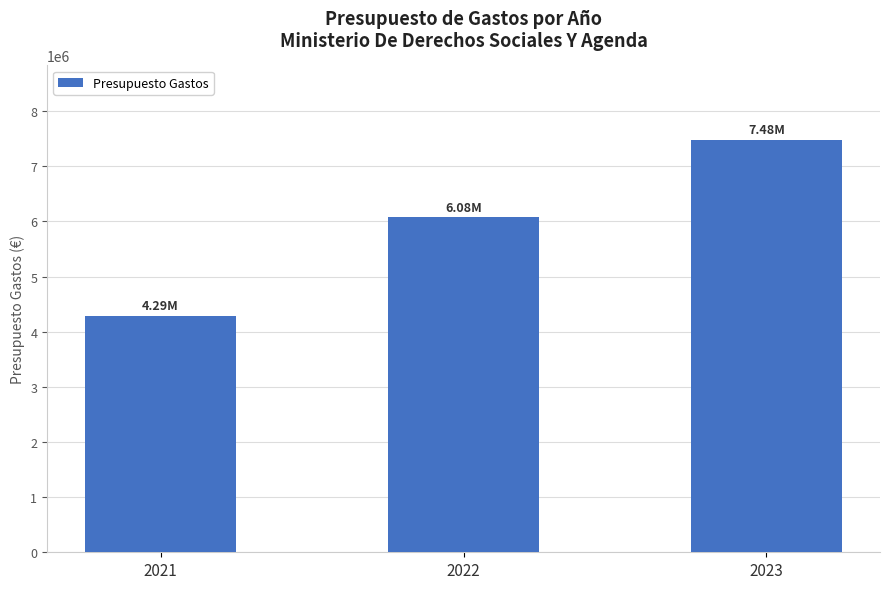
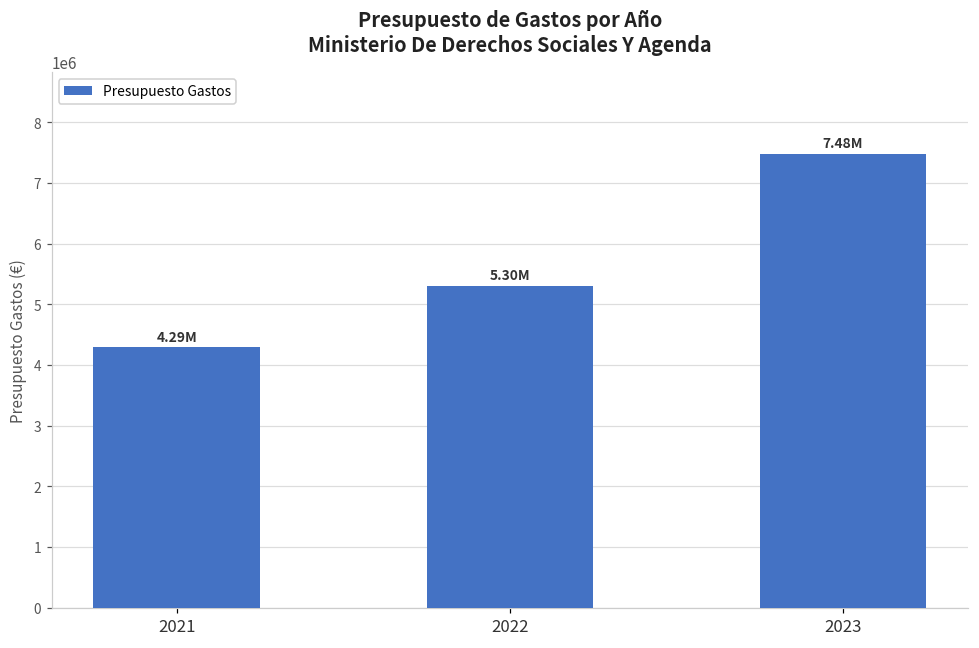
  {
    "2021": "4.29M",
-   "2022": "6.08M",
+   "2022": "5.30M",
    "2023": "7.48M"
  }
